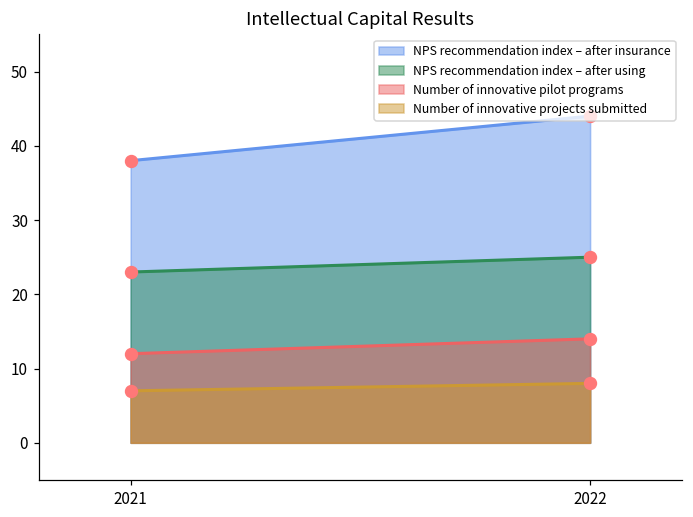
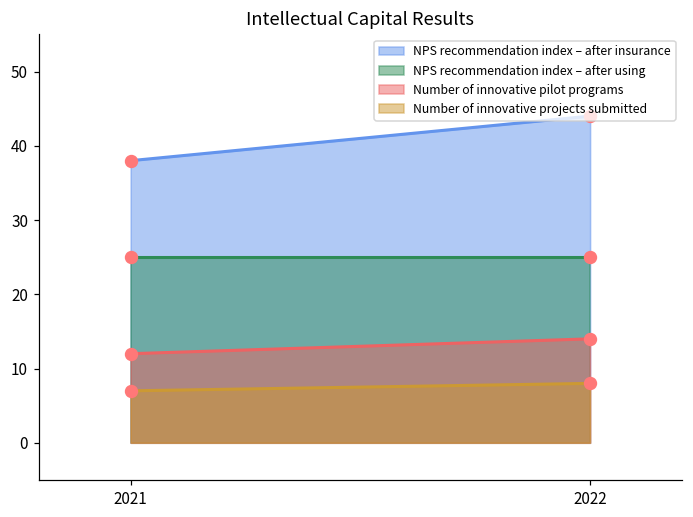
  {
    "NPS recommendation index – after insurance": {
      "2021": 38,
      "2022": 44
    },
    "NPS recommendation index – after using": {
-     "2021": 23,
+     "2021": 25,
      "2022": 25
    }
  }
